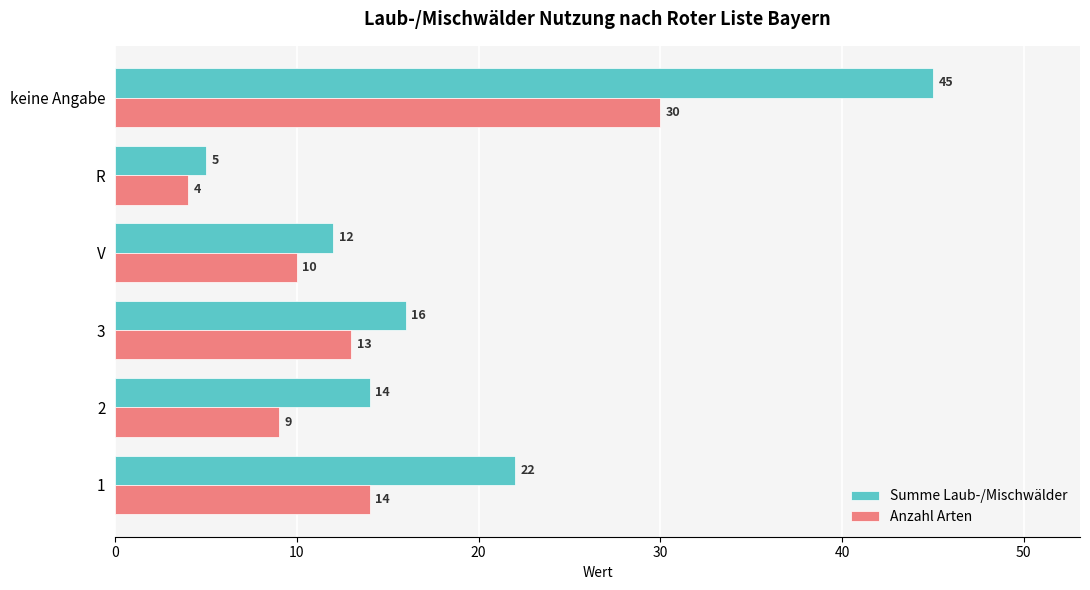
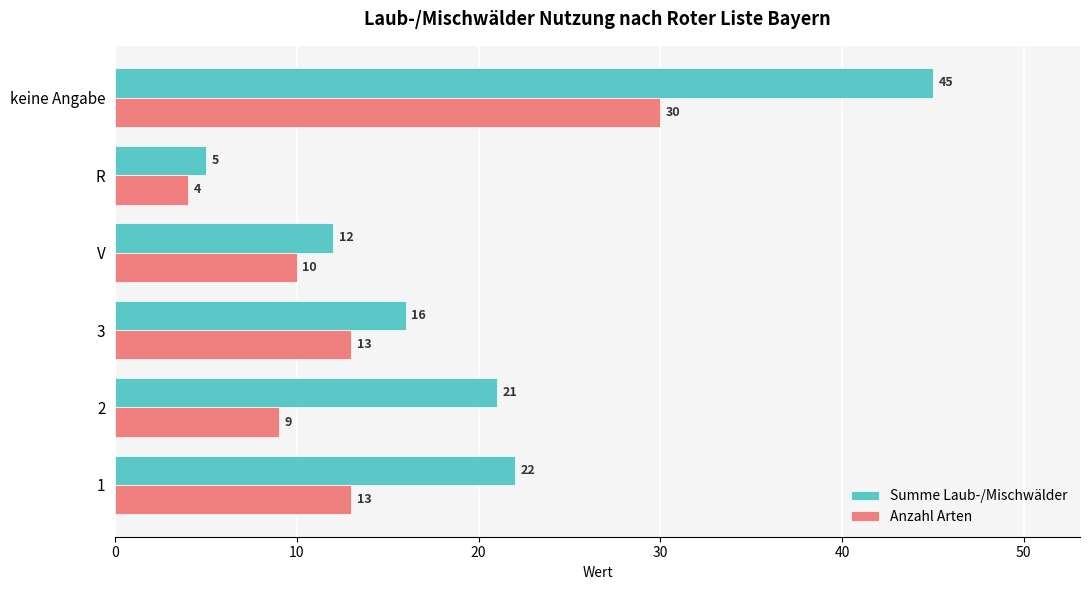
  {
    "Summe Laub-/Mischwälder": {
      "keine Angabe": 45,
      "R": 5,
      "V": 12,
      "3": 16,
-     "2": 14,
+     "2": 21,
      "1": 22
    },
    "Anzahl Arten": {
      "keine Angabe": 30,
      "R": 4,
      "V": 10,
      "3": 13,
      "2": 9,
-     "1": 14
+     "1": 13
    }
  }
